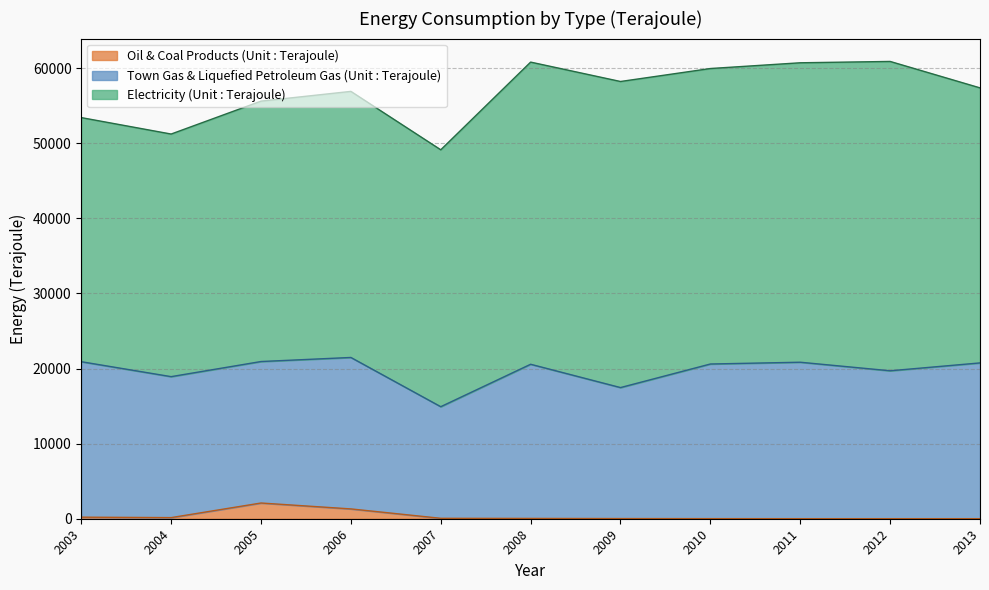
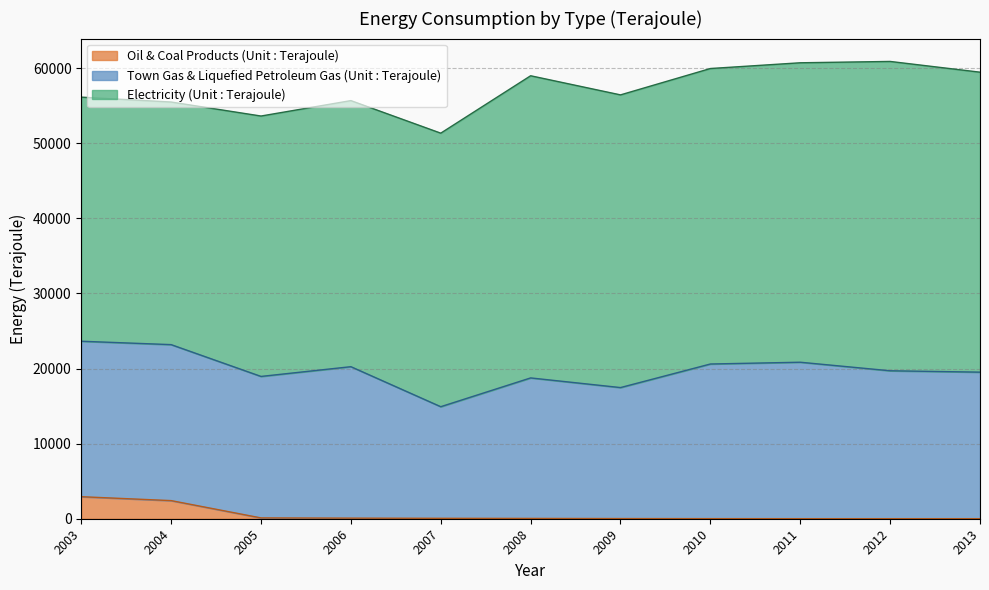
  {
    "Oil & Coal Products (Unit : Terajoule)": {
-     "2003": 0,
-     "2004": 0,
-     "2005": 2000,
-     "2006": 1000,
+     "2003": 3000,
+     "2004": 2000,
+     "2005": 0,
+     "2006": 0,
      "2007": 0,
      "2008": 0,
      "2009": 0,
      "2010": 0,
      "2011": 0,
      "2012": 0,
      "2013": 0
    },
    "Town Gas & Liquefied Petroleum Gas (Unit : Terajoule)": {
      "2003": 21000,
-     "2004": 19000,
+     "2004": 21000,
      "2005": 19000,
      "2006": 20000,
      "2007": 15000,
-     "2008": 21000,
+     "2008": 19000,
      "2009": 17000,
      "2010": 21000,
      "2011": 21000,
      "2012": 20000,
-     "2013": 21000
+     "2013": 20000
    },
    "Electricity (Unit : Terajoule)": {
      "2003": 33000,
-     "2007": 34000,
+     "2007": 36000,
      "2008": 40000,
-     "2009": 41000,
+     "2009": 39000,
      "2010": 39000,
      "2011": 40000,
      "2012": 41000,
-     "2013": 37000
+     "2013": 40000
    }
  }
